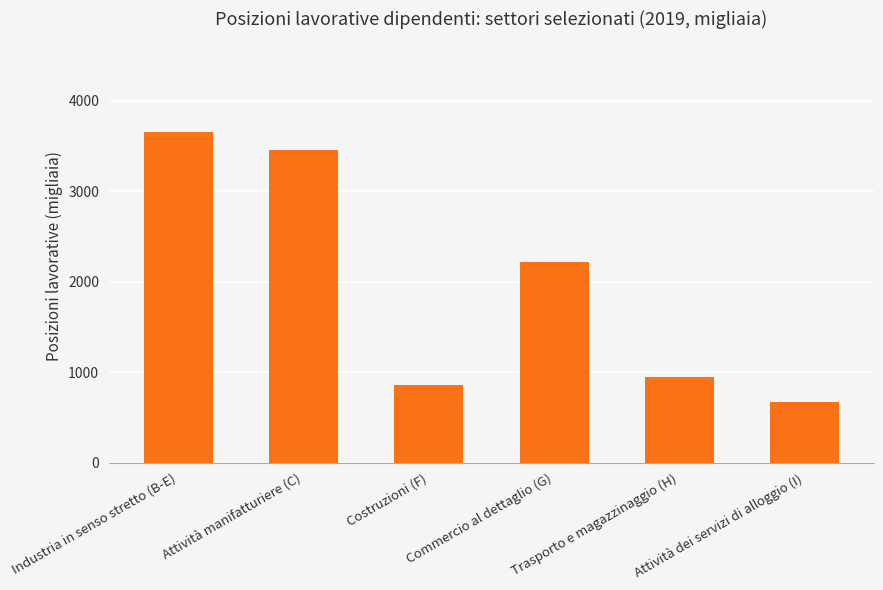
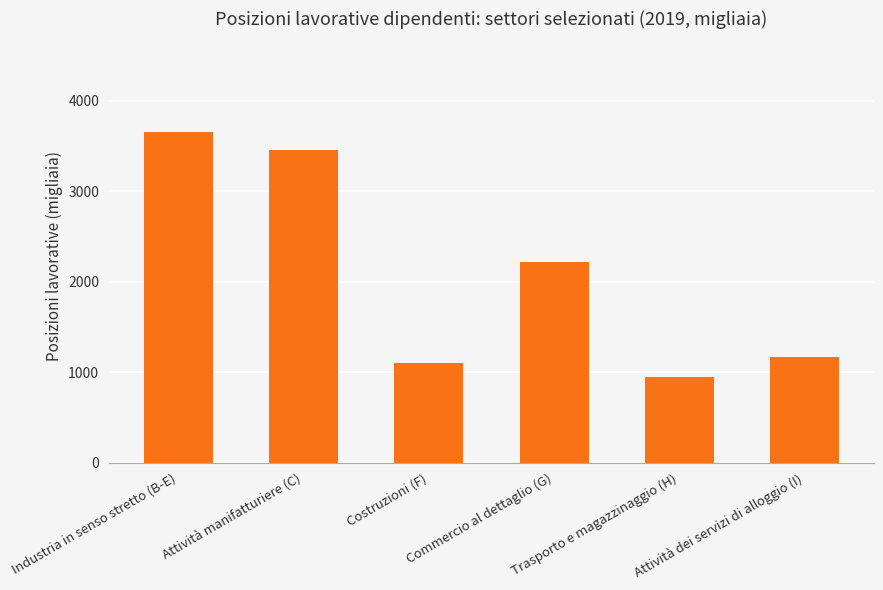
  {
    "Industria in senso stretto (B-E)": 3700,
    "Attività manifatturiere (C)": 3500,
-   "Costruzioni (F)": 900,
+   "Costruzioni (F)": 1100,
    "Commercio al dettaglio (G)": 2200,
    "Trasporto e magazzinaggio (H)": 900,
-   "Attività dei servizi di alloggio (I)": 700
+   "Attività dei servizi di alloggio (I)": 1200
  }
